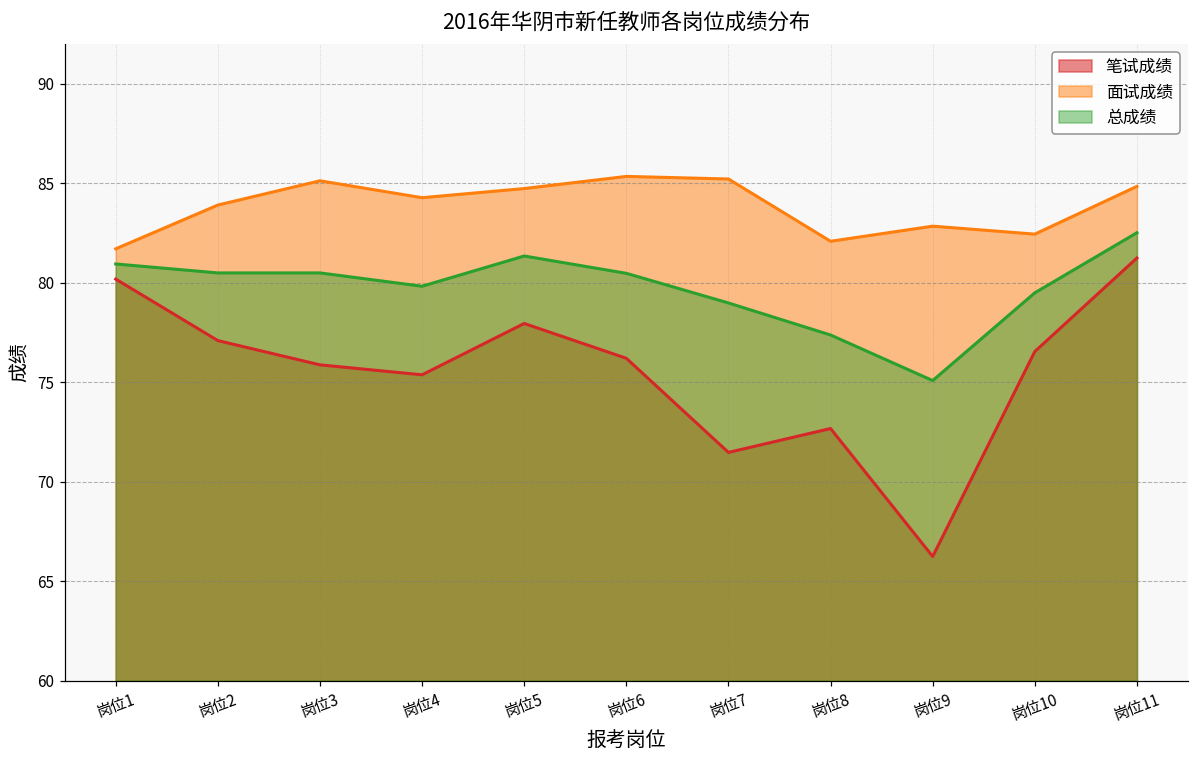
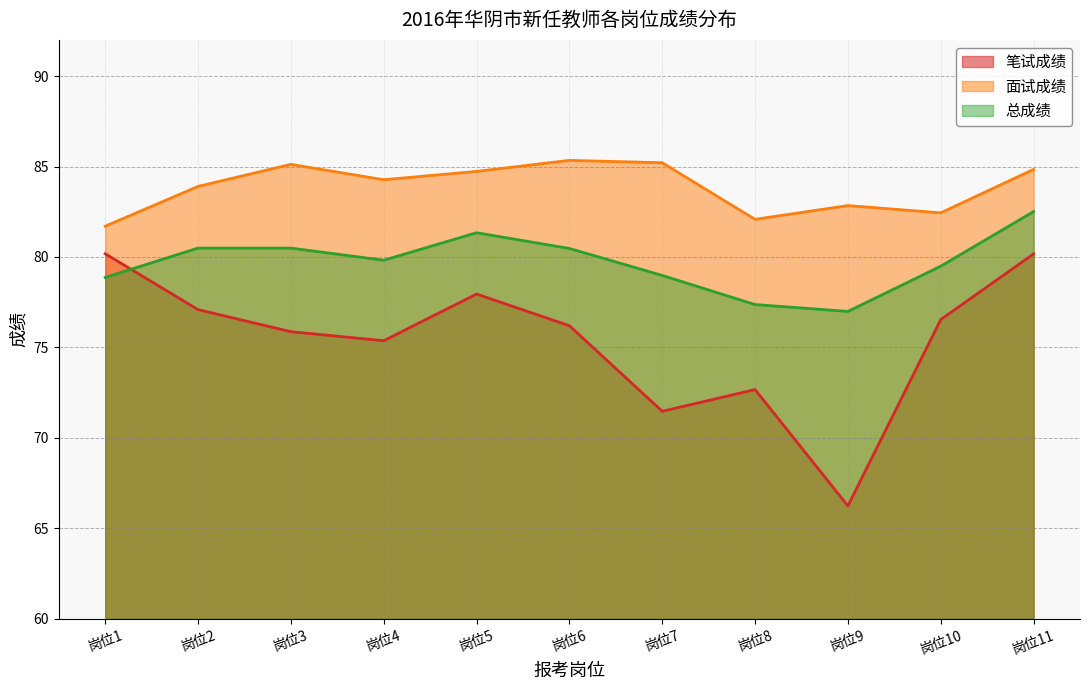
  {
    "笔试成绩": {
      "岗位1": 80.2,
      "岗位2": 77.1,
      "岗位3": 75.9,
      "岗位4": 75.4,
      "岗位5": 78.0,
      "岗位6": 76.2,
      "岗位7": 71.5,
      "岗位8": 72.7,
      "岗位9": 66.2,
      "岗位10": 76.5,
-     "岗位11": 81.2
+     "岗位11": 80.2
    },
    "面试成绩": {
      "岗位1": 81.7,
      "岗位2": 83.9,
      "岗位3": 85.1,
      "岗位4": 84.3,
      "岗位5": 84.7,
      "岗位6": 85.3,
      "岗位7": 85.2,
      "岗位8": 82.1,
      "岗位9": 82.8,
      "岗位10": 82.4,
      "岗位11": 84.8
    },
    "总成绩": {
-     "岗位1": 80.9,
+     "岗位1": 78.9,
      "岗位2": 80.5,
      "岗位3": 80.5,
      "岗位4": 79.8,
      "岗位5": 81.3,
      "岗位6": 80.5,
      "岗位7": 79.0,
      "岗位8": 77.4,
-     "岗位9": 75.1,
+     "岗位9": 77.0,
      "岗位10": 79.5,
      "岗位11": 82.5
    }
  }
